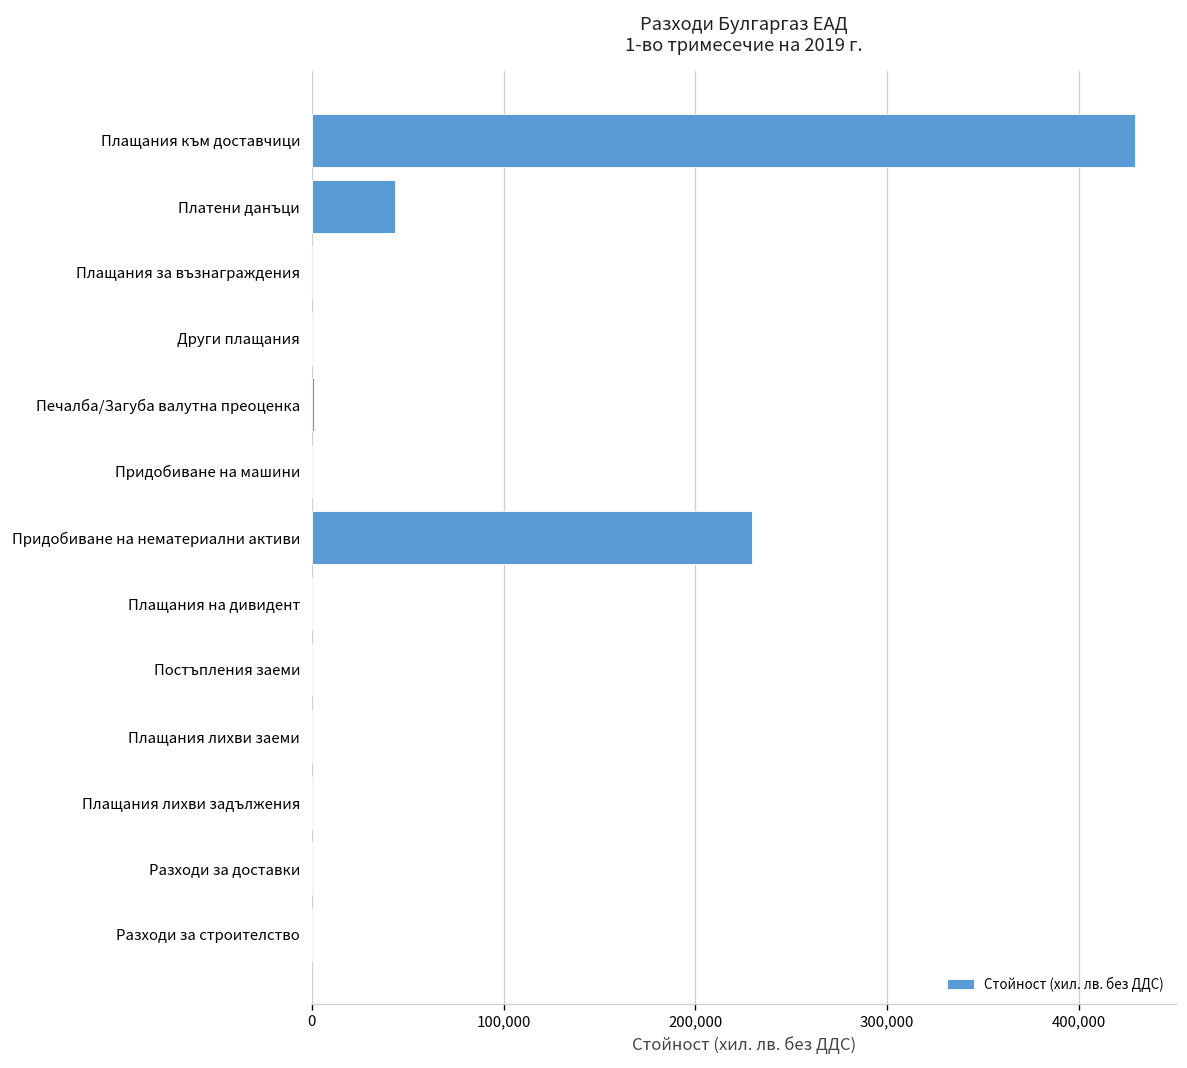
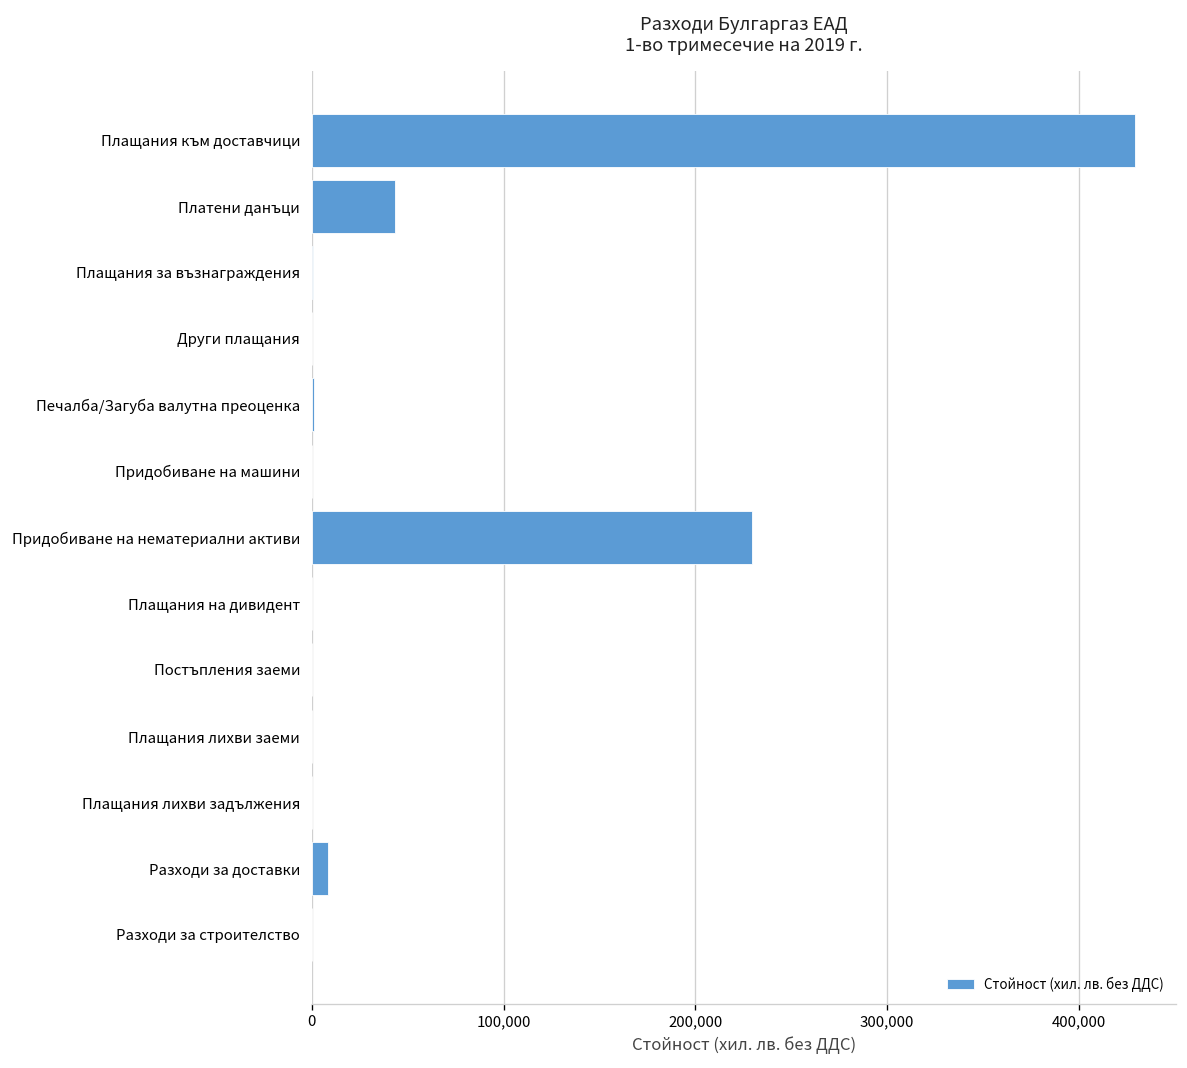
  {
    "Плащания към доставчици": "429,000",
    "Платени данъци": "43,000",
    "Придобиване на нематериални активи": "229,000",
    "Плащания на дивидент": "0",
    "Постъпления заеми": "0",
-   "Разходи за доставки": "0",
+   "Разходи за доставки": "9,000",
    "Разходи за строителство": "0"
  }
